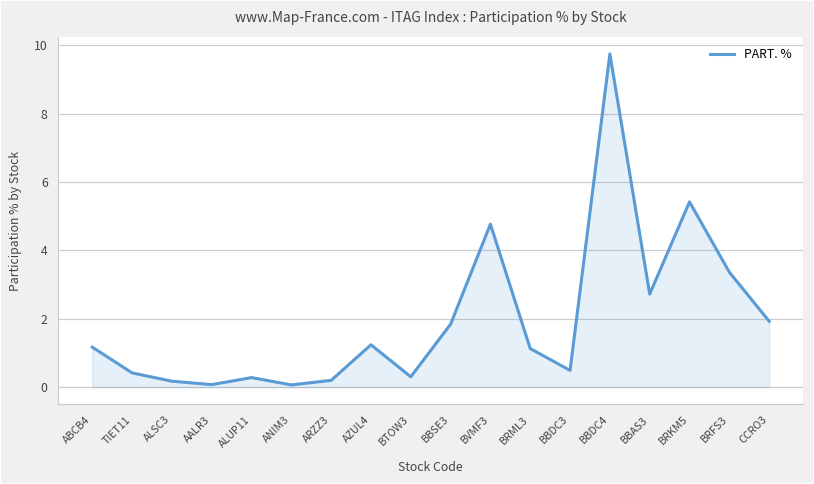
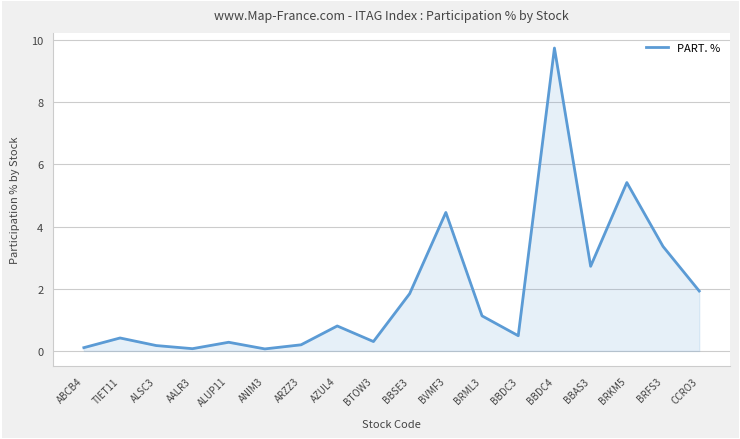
  {
-   "ABCB4": 1.2,
+   "ABCB4": 0.1,
    "TIET11": 0.4,
    "ALSC3": 0.2,
    "AALR3": 0.1,
    "ALUP11": 0.3,
    "ANIM3": 0.1,
    "ARZZ3": 0.2,
-   "AZUL4": 1.2,
+   "AZUL4": 0.8,
    "BTOW3": 0.3,
    "BBSE3": 1.8,
-   "BVMF3": 4.8,
+   "BVMF3": 4.5,
    "BRML3": 1.1,
    "BBDC3": 0.5,
    "BBDC4": 9.7,
    "BBAS3": 2.7,
    "BRKM5": 5.4,
    "BRFS3": 3.4,
    "CCRO3": 1.9
  }
